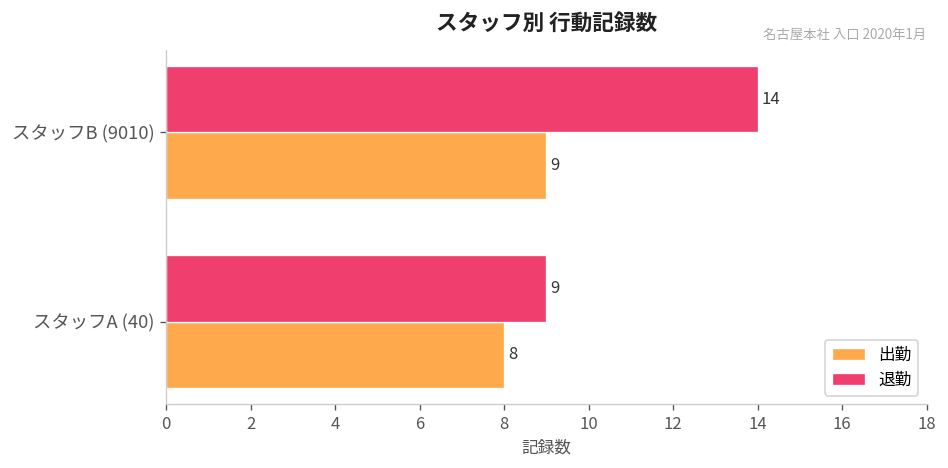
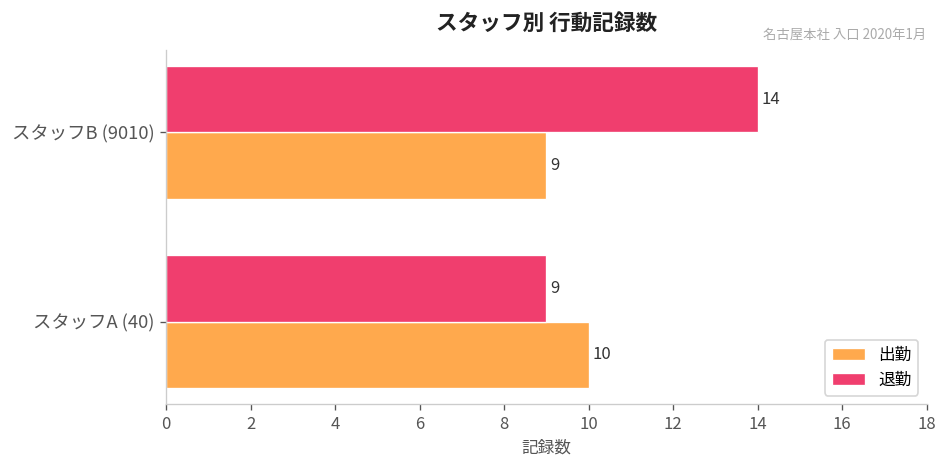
  {
    "出勤": {
      "スタッフB (9010)": 9,
-     "スタッフA (40)": 8
+     "スタッフA (40)": 10
    },
    "退勤": {
      "スタッフB (9010)": 14,
      "スタッフA (40)": 9
    }
  }
